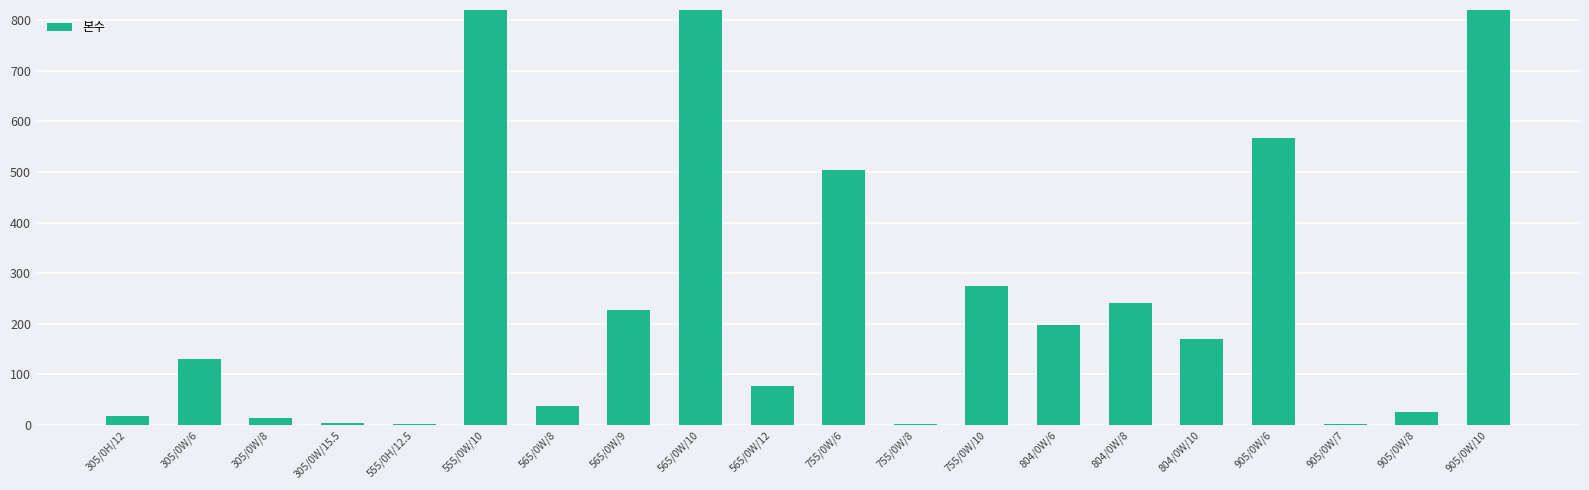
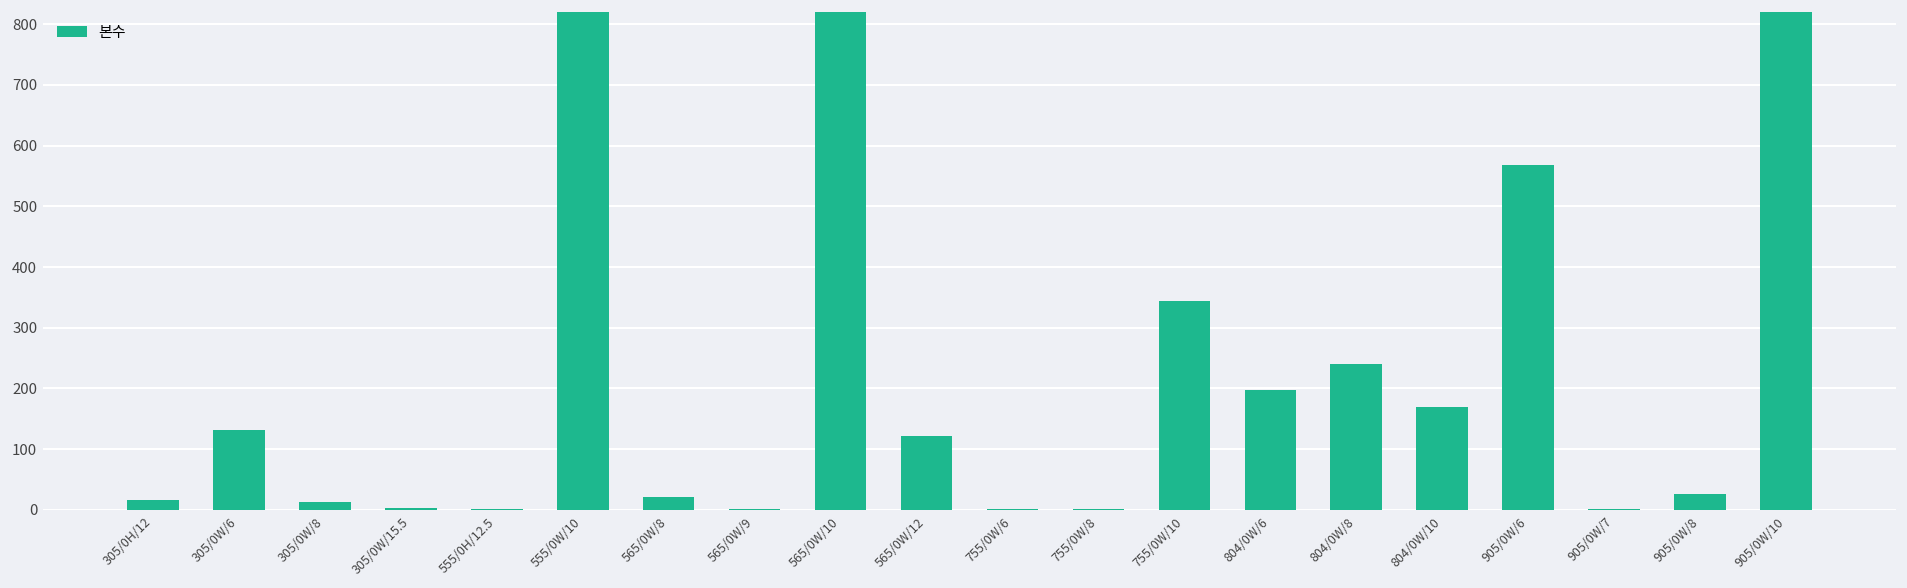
  {
    "305/0H/12": 20,
    "305/0W/6": 130,
    "305/0W/8": 10,
-   "565/0W/8": 40,
-   "565/0W/9": 230,
-   "565/0W/12": 80,
-   "755/0W/6": 500,
-   "755/0W/10": 280,
+   "565/0W/8": 20,
+   "565/0W/9": 0,
+   "565/0W/12": 120,
+   "755/0W/6": 0,
+   "755/0W/10": 340,
    "804/0W/6": 200,
    "804/0W/8": 240,
    "804/0W/10": 170,
    "905/0W/6": 570,
    "905/0W/8": 30
  }
